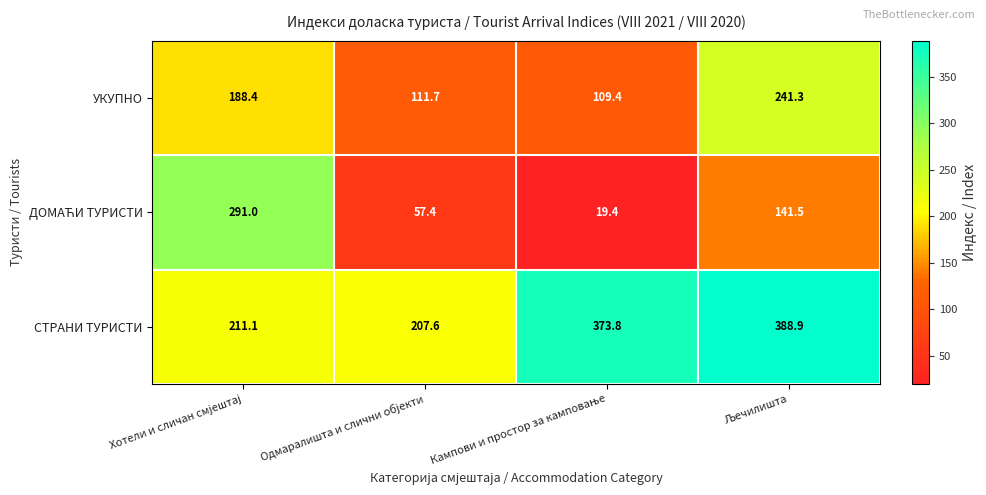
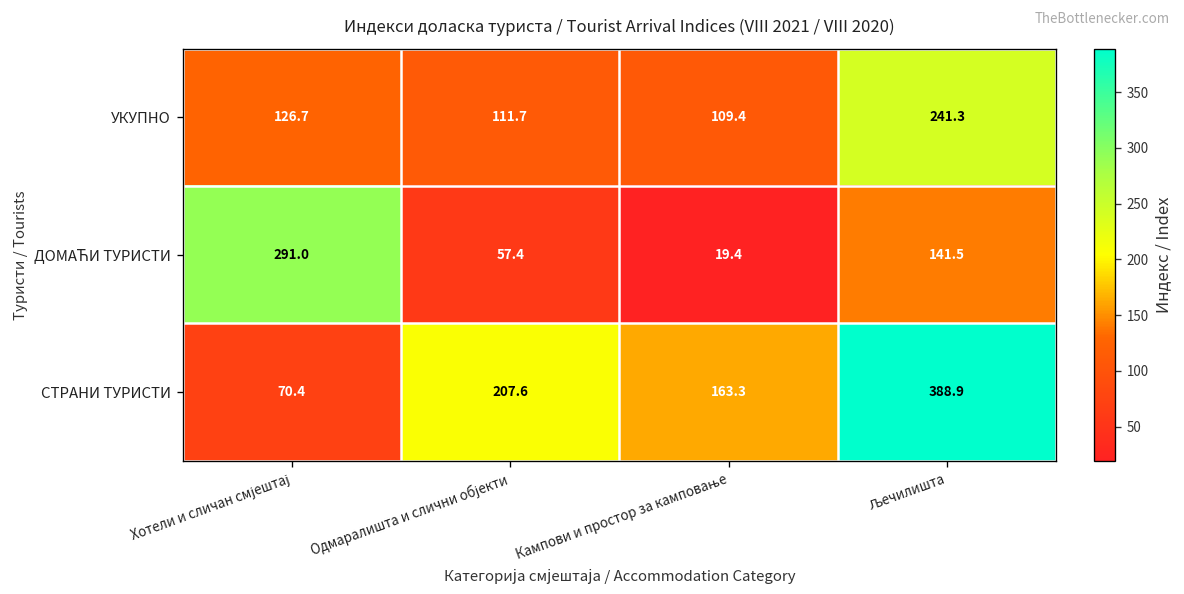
  {
    "УКУПНО": {
-     "Хотели и сличан смјештај": 188.4,
+     "Хотели и сличан смјештај": 126.7,
      "Одмаралишта и слични објекти": 111.7,
      "Кампови и простор за камповање": 109.4,
      "Љечилишта": 241.3
    },
    "ДОМАЋИ ТУРИСТИ": {
      "Хотели и сличан смјештај": 291.0,
      "Одмаралишта и слични објекти": 57.4,
      "Кампови и простор за камповање": 19.4,
      "Љечилишта": 141.5
    },
    "СТРАНИ ТУРИСТИ": {
-     "Хотели и сличан смјештај": 211.1,
+     "Хотели и сличан смјештај": 70.4,
      "Одмаралишта и слични објекти": 207.6,
-     "Кампови и простор за камповање": 373.8,
+     "Кампови и простор за камповање": 163.3,
      "Љечилишта": 388.9
    }
  }
